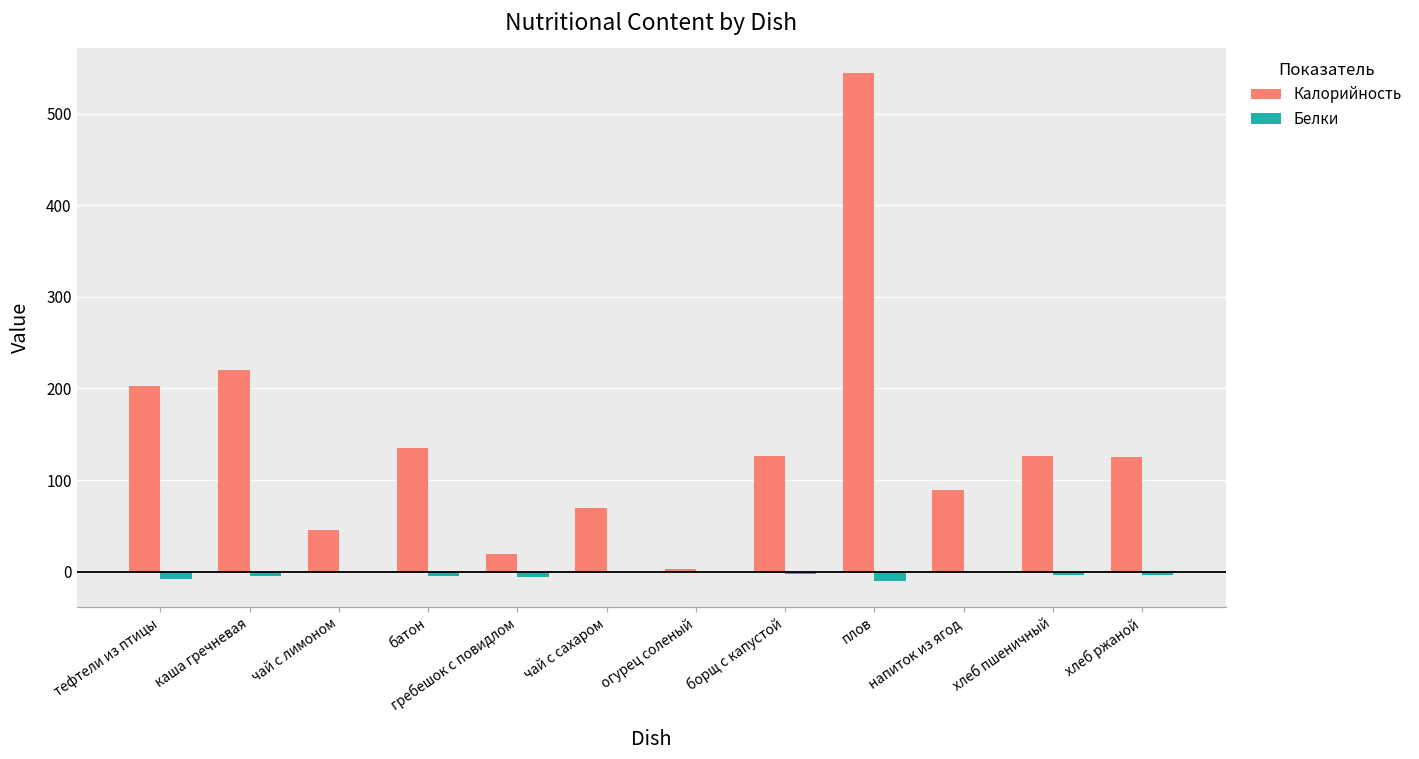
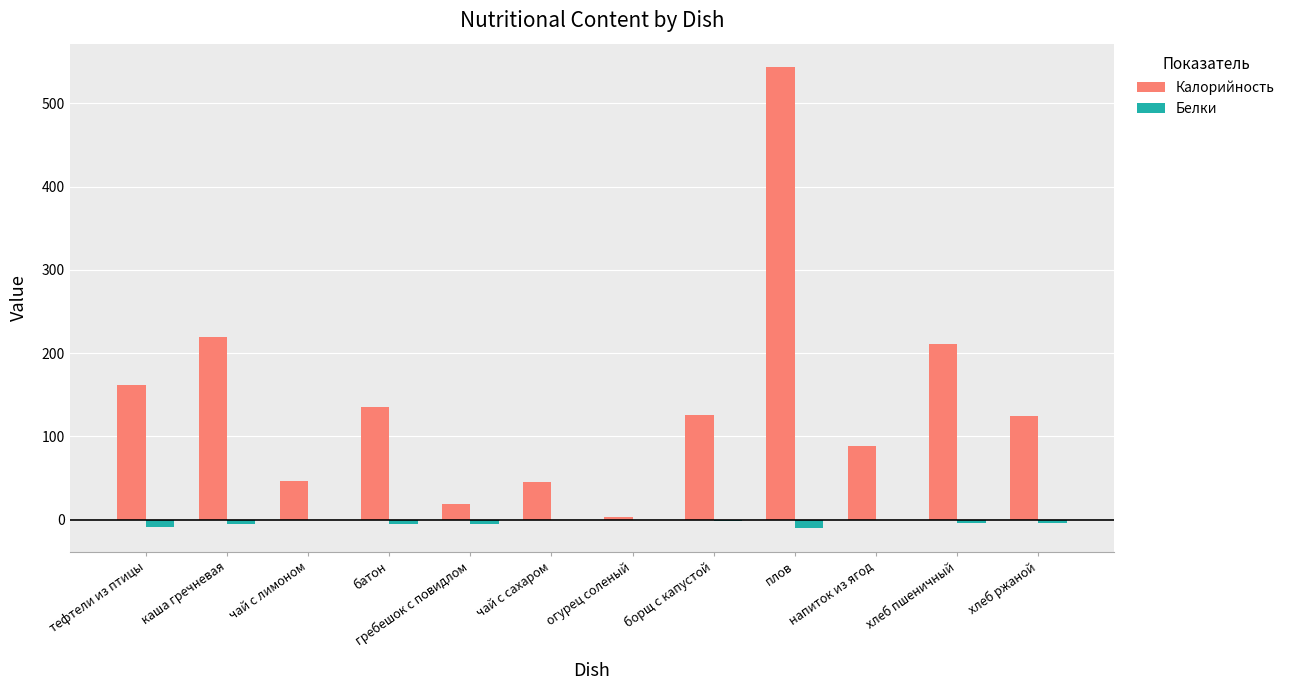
  {
    "Калорийность": {
-     "тефтели из птицы": 200,
+     "тефтели из птицы": 160,
      "каша гречневая": 220,
      "чай с лимоном": 50,
      "батон": 140,
      "гребешок с повидлом": 20,
-     "чай с сахаром": 70,
+     "чай с сахаром": 50,
      "борщ с капустой": 130,
      "плов": 540,
      "напиток из ягод": 90,
-     "хлеб пшеничный": 130,
+     "хлеб пшеничный": 210,
      "хлеб ржаной": 130
    },
    "Белки": {
      "тефтели из птицы": -10,
      "каша гречневая": 0,
      "батон": 0,
      "гребешок с повидлом": -10,
      "плов": -10,
      "хлеб пшеничный": 0,
      "хлеб ржаной": 0
    }
  }
